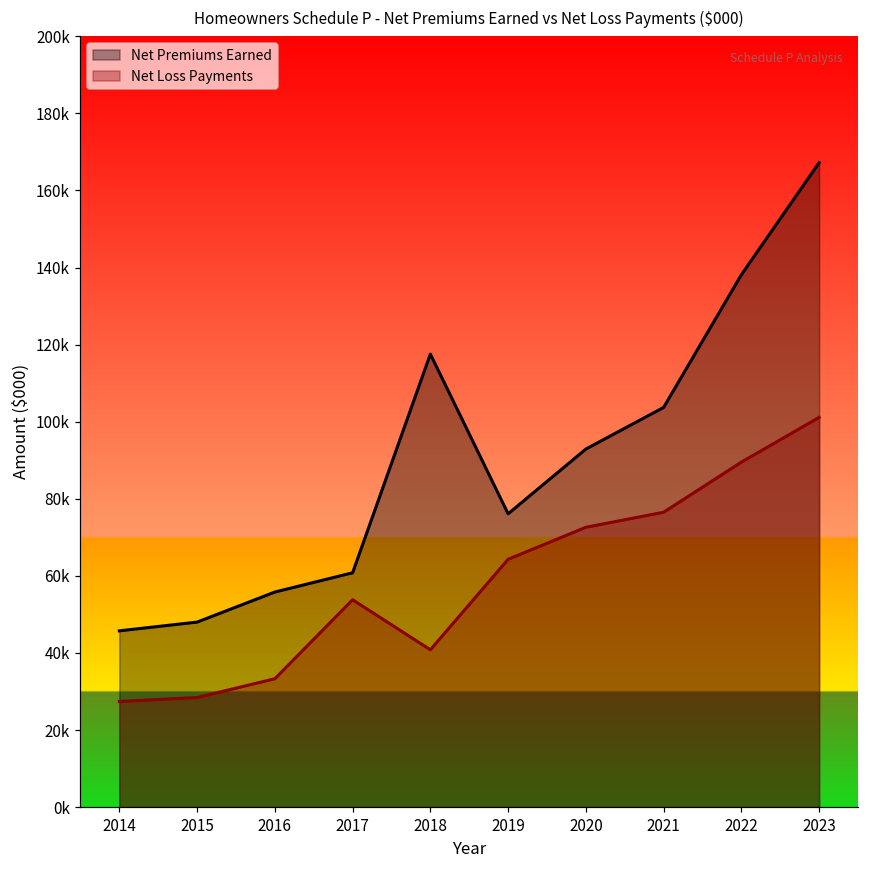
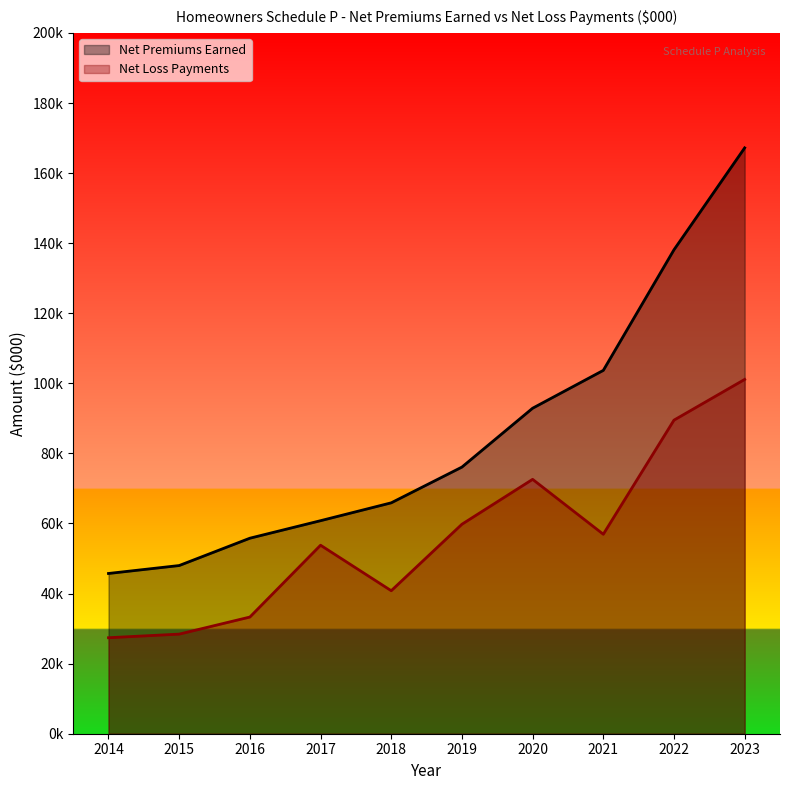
  {
    "Net Premiums Earned": {
      "2014": 46000,
      "2015": 48000,
      "2016": 56000,
      "2017": 61000,
-     "2018": 118000,
+     "2018": 66000,
      "2019": 76000,
      "2020": 93000,
      "2021": 104000,
      "2022": 138000,
      "2023": 167000
    },
    "Net Loss Payments": {
      "2014": 27000,
      "2015": 28000,
      "2016": 33000,
      "2017": 54000,
      "2018": 41000,
-     "2019": 64000,
+     "2019": 60000,
      "2020": 73000,
-     "2021": 77000,
+     "2021": 57000,
      "2022": 90000,
      "2023": 101000
    }
  }
